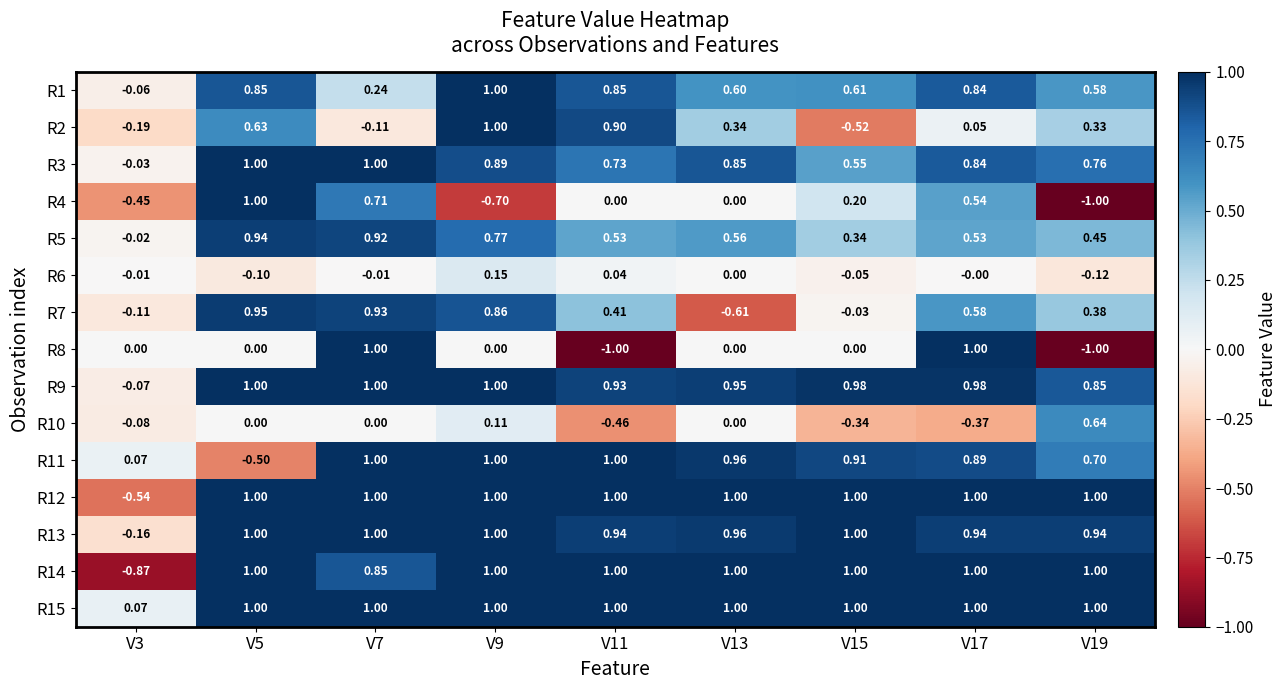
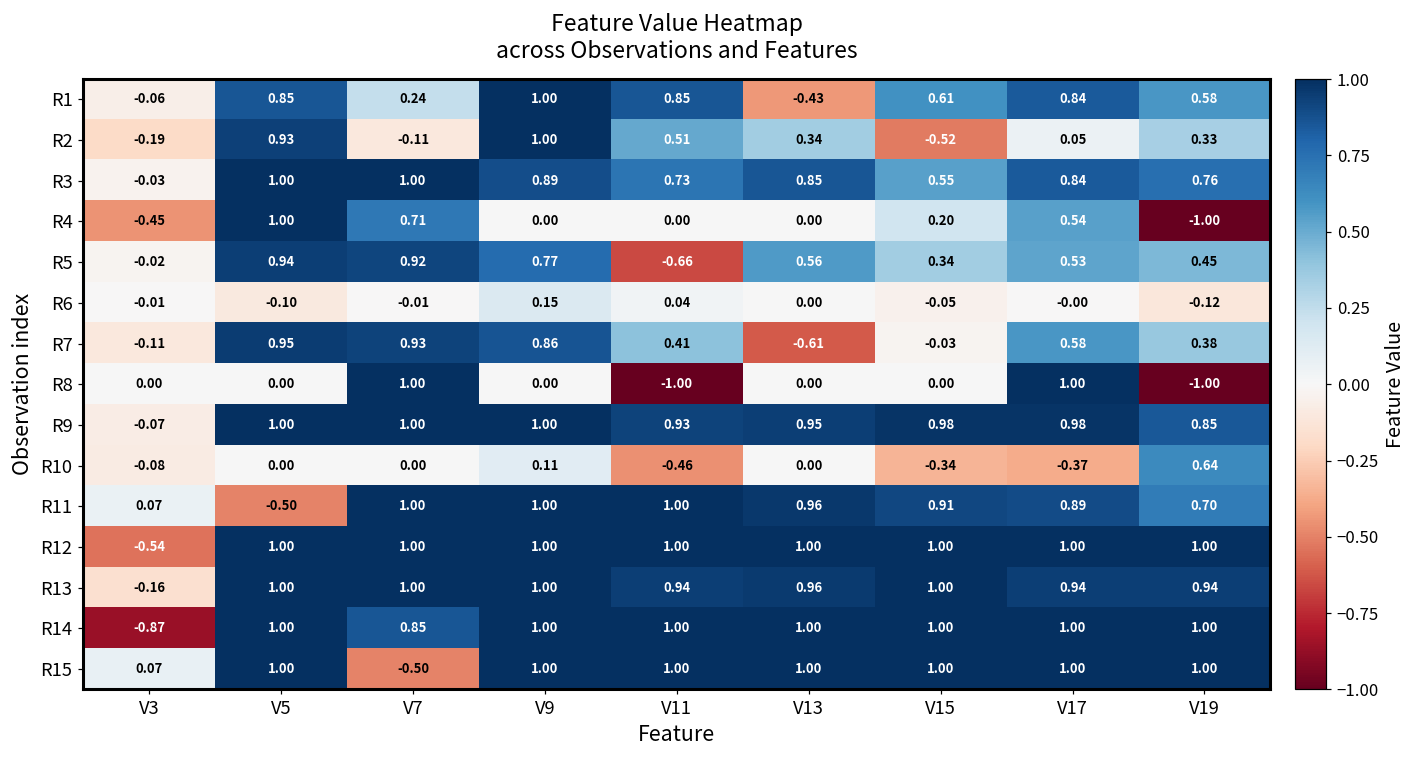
  {
    "R1": {
      "V3": -0.06,
      "V5": 0.85,
      "V7": 0.24,
      "V9": 1.00,
      "V11": 0.85,
-     "V13": 0.60,
+     "V13": -0.43,
      "V15": 0.61,
      "V17": 0.84,
      "V19": 0.58
    },
    "R2": {
      "V3": -0.19,
-     "V5": 0.63,
+     "V5": 0.93,
      "V7": -0.11,
      "V9": 1.00,
-     "V11": 0.90,
+     "V11": 0.51,
      "V13": 0.34,
      "V15": -0.52,
      "V17": 0.05,
      "V19": 0.33
    },
    "R3": {
      "V3": -0.03,
      "V5": 1.00,
      "V7": 1.00,
      "V9": 0.89,
      "V11": 0.73,
      "V13": 0.85,
      "V15": 0.55,
      "V17": 0.84,
      "V19": 0.76
    },
    "R4": {
      "V3": -0.45,
      "V5": 1.00,
      "V7": 0.71,
-     "V9": -0.70,
+     "V9": 0.00,
      "V11": 0.00,
      "V13": 0.00,
      "V15": 0.20,
      "V17": 0.54,
      "V19": -1.00
    },
    "R5": {
      "V3": -0.02,
      "V5": 0.94,
      "V7": 0.92,
      "V9": 0.77,
-     "V11": 0.53,
+     "V11": -0.66,
      "V13": 0.56,
      "V15": 0.34,
      "V17": 0.53,
      "V19": 0.45
    },
    "R6": {
      "V3": -0.01,
      "V5": -0.10,
      "V7": -0.01,
      "V9": 0.15,
      "V11": 0.04,
      "V13": 0.00,
      "V15": -0.05,
      "V17": -0.00,
      "V19": -0.12
    },
    "R7": {
      "V3": -0.11,
      "V5": 0.95,
      "V7": 0.93,
      "V9": 0.86,
      "V11": 0.41,
      "V13": -0.61,
      "V15": -0.03,
      "V17": 0.58,
      "V19": 0.38
    },
    "R8": {
      "V3": 0.00,
      "V5": 0.00,
      "V7": 1.00,
      "V9": 0.00,
      "V11": -1.00,
      "V13": 0.00,
      "V15": 0.00,
      "V17": 1.00,
      "V19": -1.00
    },
    "R9": {
      "V3": -0.07,
      "V5": 1.00,
      "V7": 1.00,
      "V9": 1.00,
      "V11": 0.93,
      "V13": 0.95,
      "V15": 0.98,
      "V17": 0.98,
      "V19": 0.85
    },
    "R10": {
      "V3": -0.08,
      "V5": 0.00,
      "V7": 0.00,
      "V9": 0.11,
      "V11": -0.46,
      "V13": 0.00,
      "V15": -0.34,
      "V17": -0.37,
      "V19": 0.64
    },
    "R11": {
      "V3": 0.07,
      "V5": -0.50,
      "V7": 1.00,
      "V9": 1.00,
      "V11": 1.00,
      "V13": 0.96,
      "V15": 0.91,
      "V17": 0.89,
      "V19": 0.70
    },
    "R12": {
      "V3": -0.54,
      "V5": 1.00,
      "V7": 1.00,
      "V9": 1.00,
      "V11": 1.00,
      "V13": 1.00,
      "V15": 1.00,
      "V17": 1.00,
      "V19": 1.00
    },
    "R13": {
      "V3": -0.16,
      "V5": 1.00,
      "V7": 1.00,
      "V9": 1.00,
      "V11": 0.94,
      "V13": 0.96,
      "V15": 1.00,
      "V17": 0.94,
      "V19": 0.94
    },
    "R14": {
      "V3": -0.87,
      "V5": 1.00,
      "V7": 0.85,
      "V9": 1.00,
      "V11": 1.00,
      "V13": 1.00,
      "V15": 1.00,
      "V17": 1.00,
      "V19": 1.00
    },
    "R15": {
      "V3": 0.07,
      "V5": 1.00,
-     "V7": 1.00,
+     "V7": -0.50,
      "V9": 1.00,
      "V11": 1.00,
      "V13": 1.00,
      "V15": 1.00,
      "V17": 1.00,
      "V19": 1.00
    }
  }
